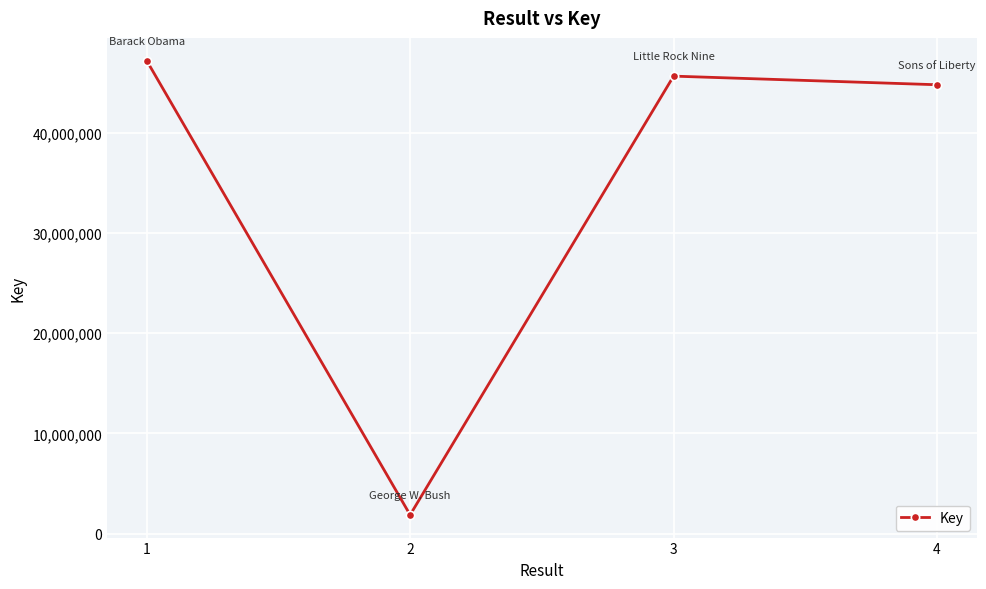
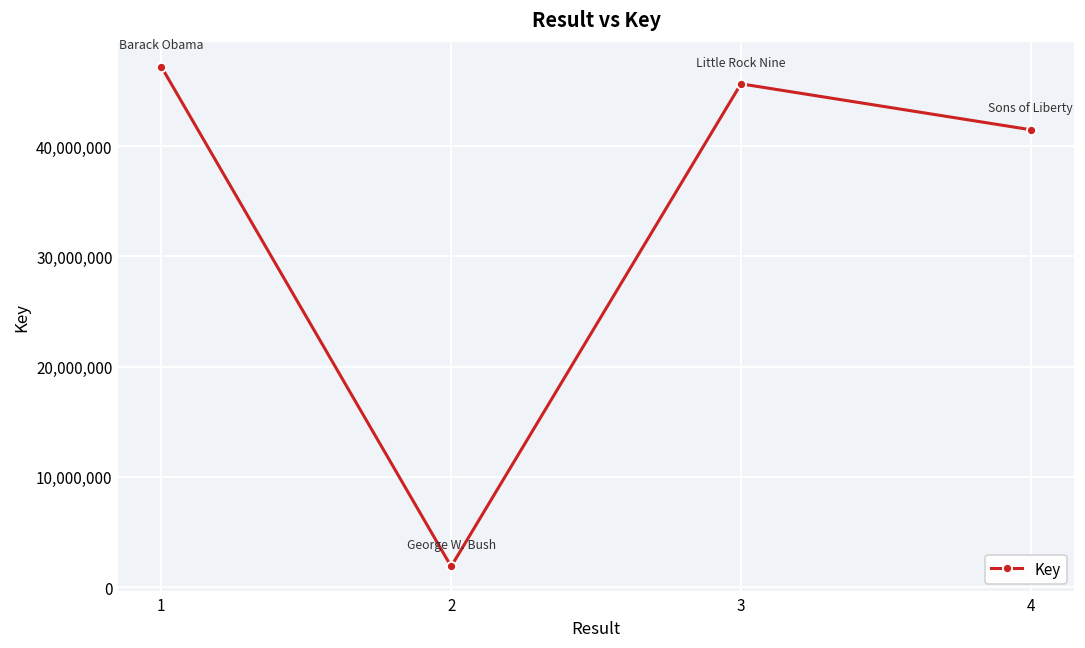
  {
    "1": "47,200,000",
    "2": "1,900,000",
    "3": "45,600,000",
-   "4": "44,800,000"
+   "4": "41,500,000"
  }
